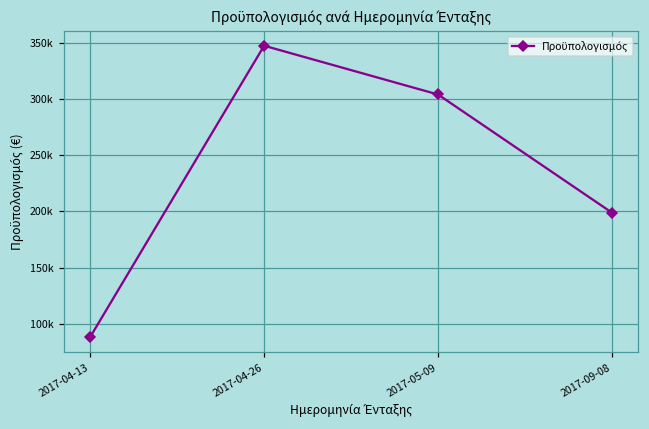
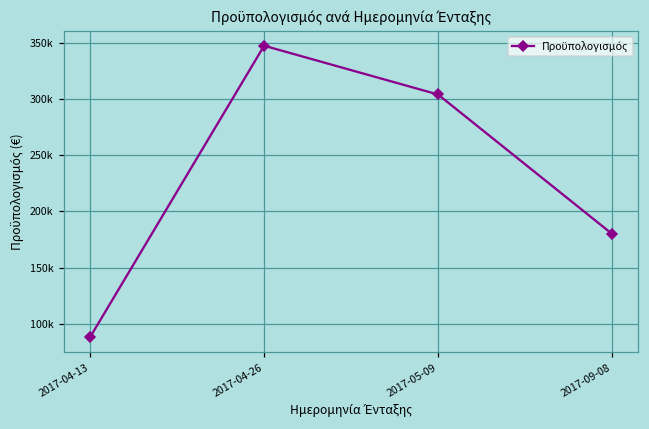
  {
    "2017-04-13": 88000,
    "2017-04-26": 347000,
    "2017-05-09": 304000,
-   "2017-09-08": 199000
+   "2017-09-08": 180000
  }
